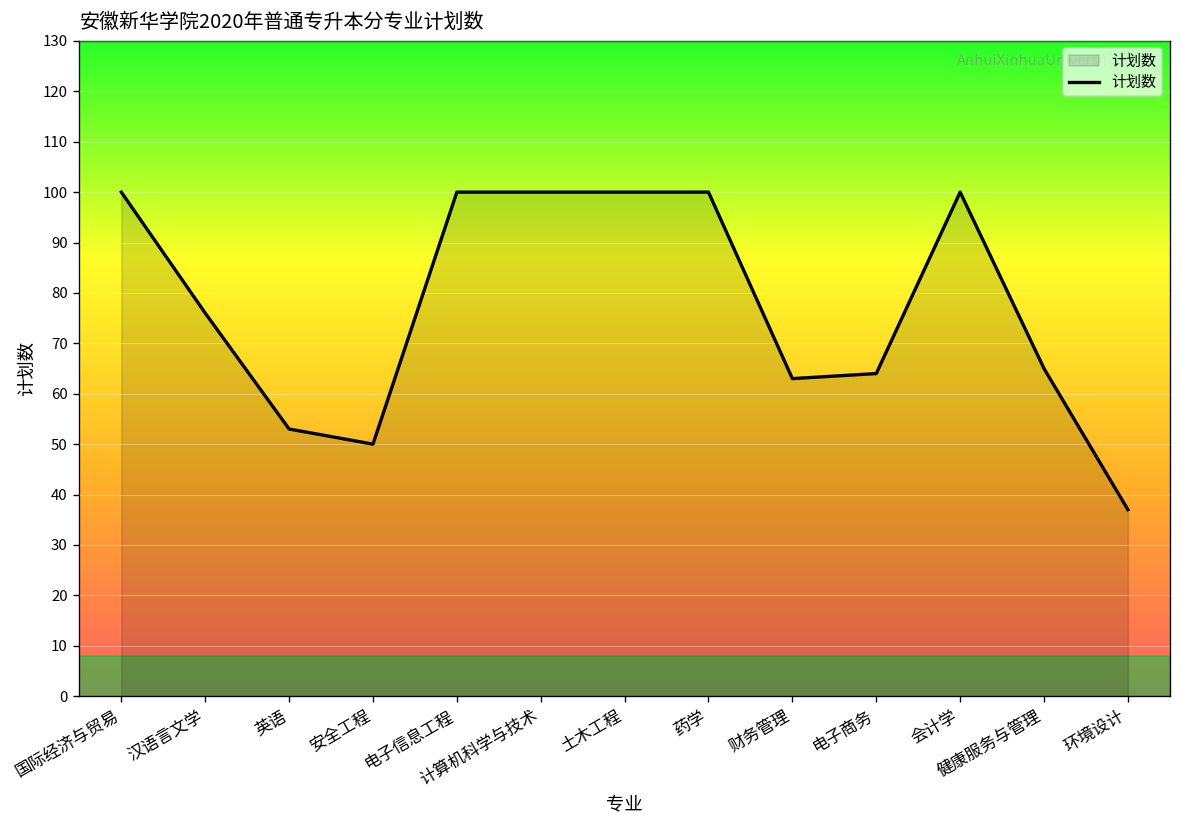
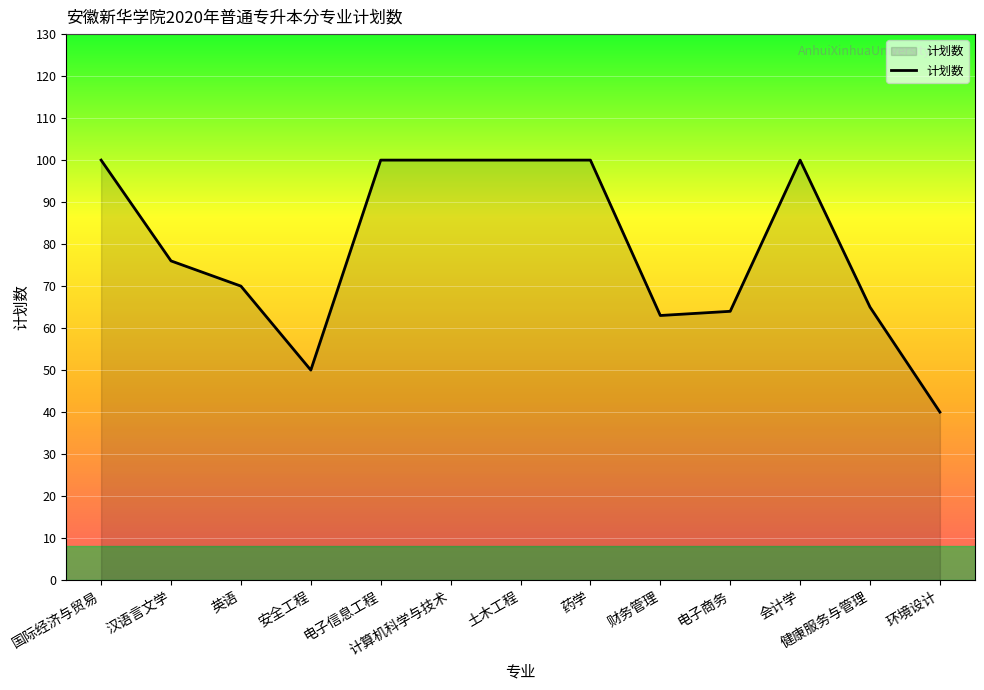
  {
    "计划数": {
      "国际经济与贸易": 100,
      "汉语言文学": 76,
-     "英语": 53,
+     "英语": 70,
      "安全工程": 50,
      "电子信息工程": 100,
      "计算机科学与技术": 100,
      "土木工程": 100,
      "药学": 100,
      "财务管理": 63,
      "电子商务": 64,
      "会计学": 100,
      "健康服务与管理": 65,
-     "环境设计": 37
+     "环境设计": 40
    }
  }
